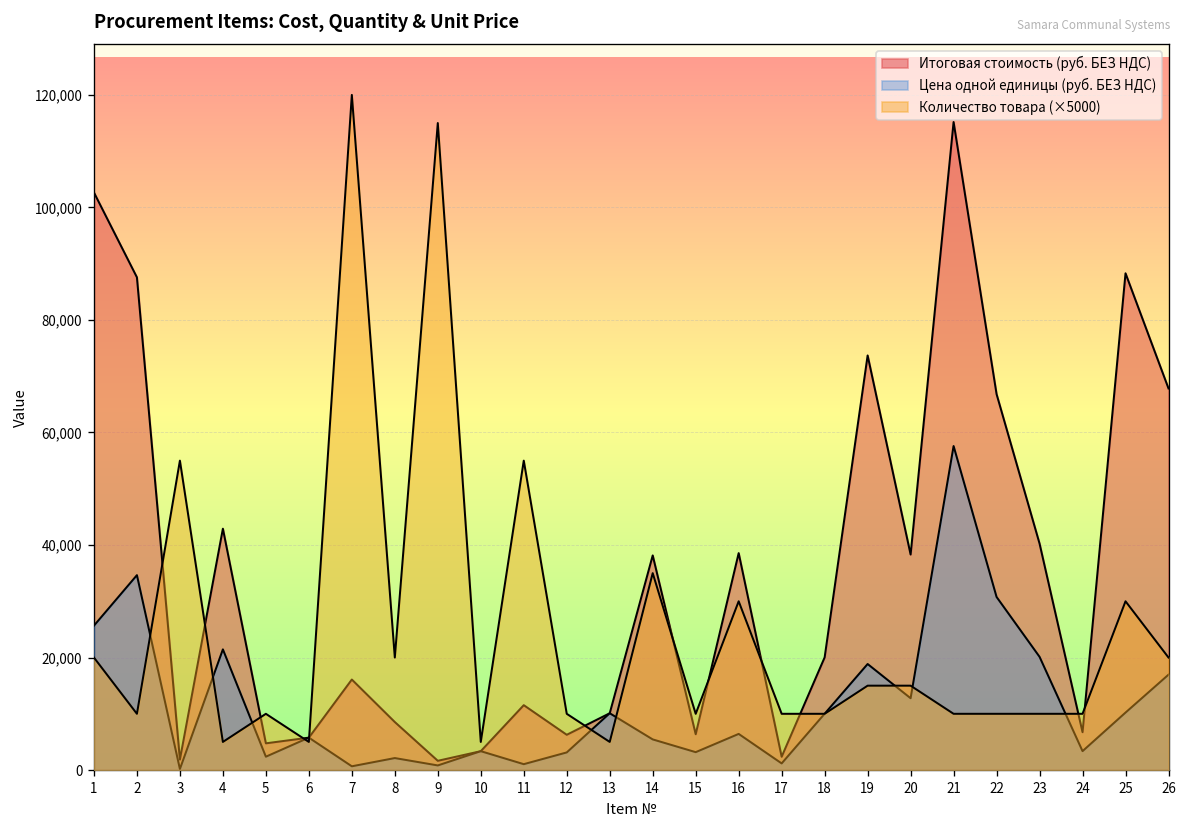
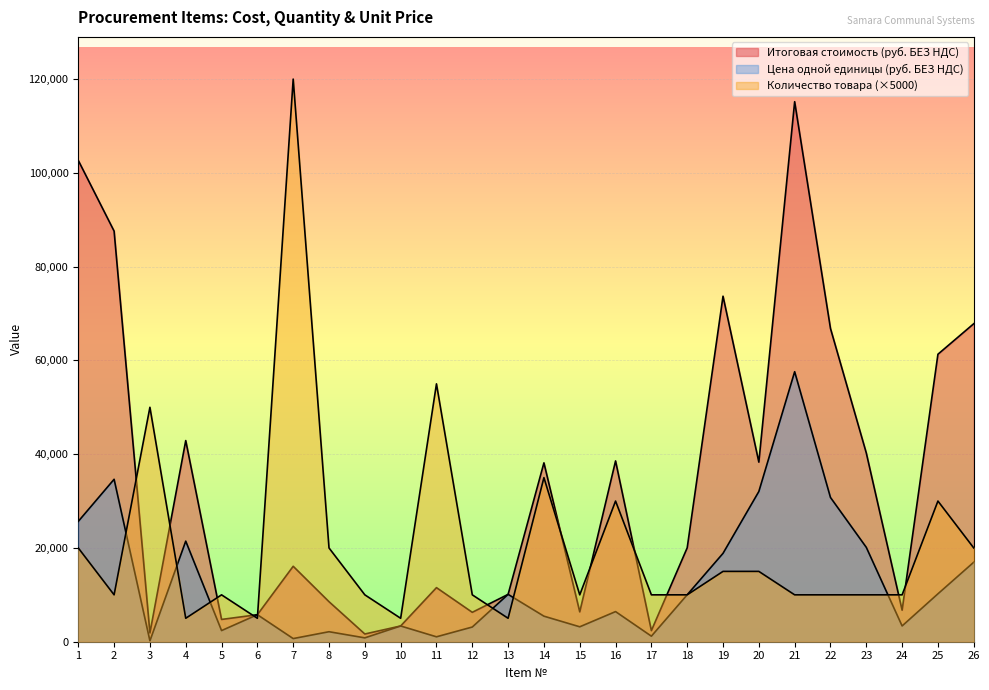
  {
    "Итоговая стоимость (руб. БЕЗ НДС)": {
      "1": "103,000",
      "2": "88,000",
      "3": "2,000",
      "4": "43,000",
      "5": "5,000",
      "7": "16,000",
      "8": "9,000",
      "9": "2,000",
      "11": "12,000",
      "12": "6,000",
      "14": "38,000",
      "15": "6,000",
      "16": "39,000",
      "17": "2,000",
      "18": "20,000",
      "19": "74,000",
      "20": "38,000",
      "21": "115,000",
      "22": "67,000",
      "23": "40,000",
      "24": "7,000",
-     "25": "88,000",
+     "25": "61,000",
      "26": "68,000"
    },
    "Цена одной единицы (руб. БЕЗ НДС)": {
      "1": "26,000",
      "2": "35,000",
      "3": "0",
      "4": "21,000",
      "5": "2,000",
      "7": "1,000",
      "8": "2,000",
      "9": "1,000",
      "11": "1,000",
      "12": "3,000",
      "14": "5,000",
      "15": "3,000",
      "16": "6,000",
      "17": "1,000",
      "19": "19,000",
-     "20": "13,000",
+     "20": "32,000",
      "21": "58,000",
      "22": "31,000",
      "23": "20,000",
      "24": "3,000",
      "25": "10,000",
      "26": "17,000"
    },
    "Количество товара (×5000)": {
      "1": "20,000",
      "2": "10,000",
-     "3": "55,000",
+     "3": "50,000",
      "4": "5,000",
      "5": "10,000",
      "6": "5,000",
      "7": "120,000",
      "8": "20,000",
-     "9": "115,000",
+     "9": "10,000",
      "10": "5,000",
      "11": "55,000",
      "12": "10,000",
      "13": "5,000",
      "14": "35,000",
      "15": "10,000",
      "16": "30,000",
      "17": "10,000",
      "19": "15,000",
      "20": "15,000",
      "21": "10,000",
      "22": "10,000",
      "23": "10,000",
      "24": "10,000",
      "25": "30,000",
      "26": "20,000"
    }
  }
